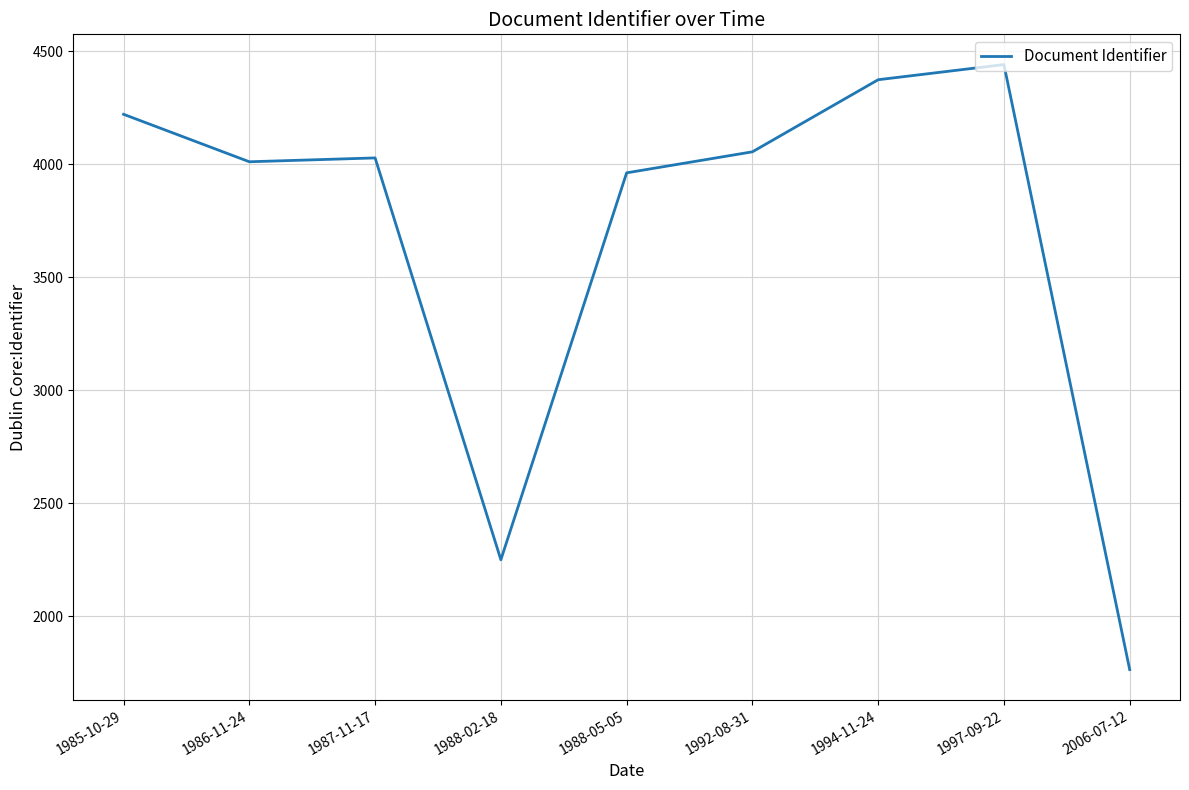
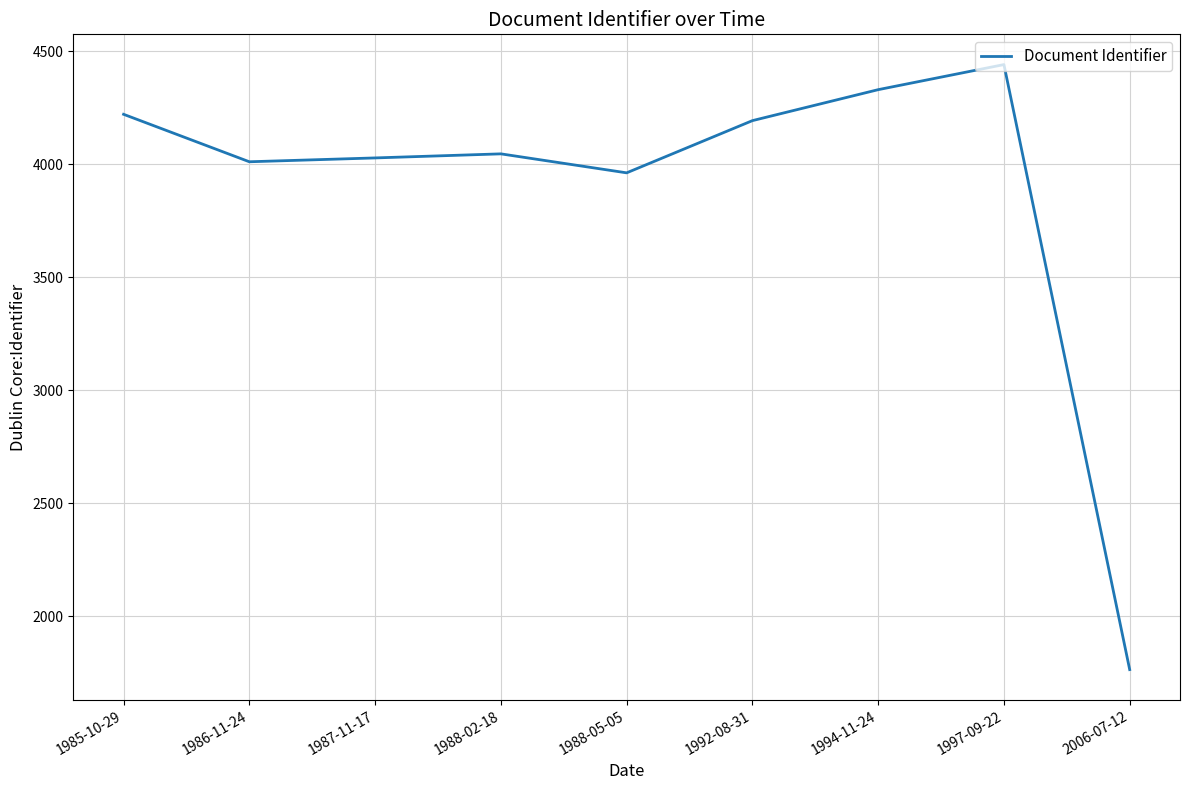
  {
    "1985-10-29": 4220,
    "1986-11-24": 4010,
    "1987-11-17": 4030,
-   "1988-02-18": 2250,
+   "1988-02-18": 4050,
    "1988-05-05": 3960,
-   "1992-08-31": 4050,
-   "1994-11-24": 4370,
+   "1992-08-31": 4190,
+   "1994-11-24": 4330,
    "2006-07-12": 1760
  }
